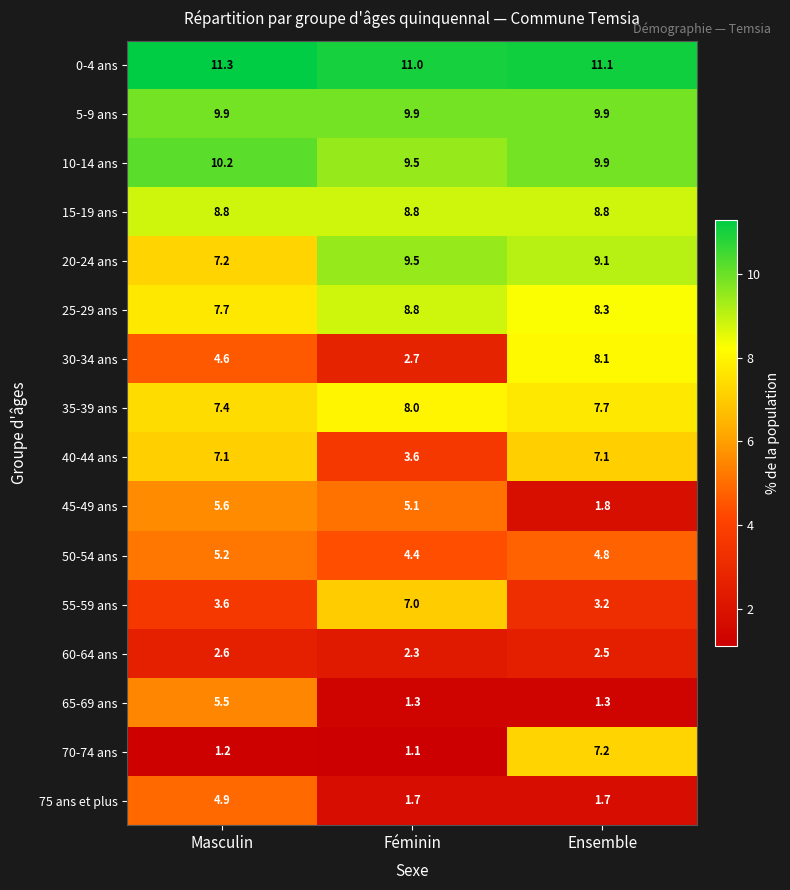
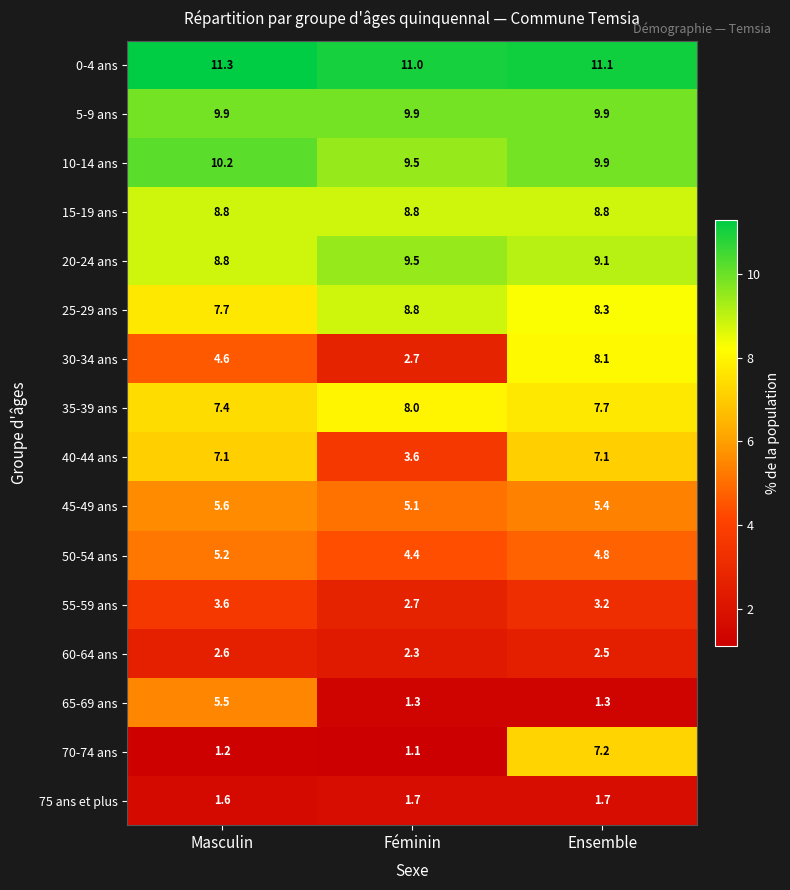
  {
    "0-4 ans": {
      "Masculin": 11.3,
      "Féminin": 11.0,
      "Ensemble": 11.1
    },
    "5-9 ans": {
      "Masculin": 9.9,
      "Féminin": 9.9,
      "Ensemble": 9.9
    },
    "10-14 ans": {
      "Masculin": 10.2,
      "Féminin": 9.5,
      "Ensemble": 9.9
    },
    "15-19 ans": {
      "Masculin": 8.8,
      "Féminin": 8.8,
      "Ensemble": 8.8
    },
    "20-24 ans": {
-     "Masculin": 7.2,
+     "Masculin": 8.8,
      "Féminin": 9.5,
      "Ensemble": 9.1
    },
    "25-29 ans": {
      "Masculin": 7.7,
      "Féminin": 8.8,
      "Ensemble": 8.3
    },
    "30-34 ans": {
      "Masculin": 4.6,
      "Féminin": 2.7,
      "Ensemble": 8.1
    },
    "35-39 ans": {
      "Masculin": 7.4,
      "Féminin": 8.0,
      "Ensemble": 7.7
    },
    "40-44 ans": {
      "Masculin": 7.1,
      "Féminin": 3.6,
      "Ensemble": 7.1
    },
    "45-49 ans": {
      "Masculin": 5.6,
      "Féminin": 5.1,
-     "Ensemble": 1.8
+     "Ensemble": 5.4
    },
    "50-54 ans": {
      "Masculin": 5.2,
      "Féminin": 4.4,
      "Ensemble": 4.8
    },
    "55-59 ans": {
      "Masculin": 3.6,
-     "Féminin": 7.0,
+     "Féminin": 2.7,
      "Ensemble": 3.2
    },
    "60-64 ans": {
      "Masculin": 2.6,
      "Féminin": 2.3,
      "Ensemble": 2.5
    },
    "65-69 ans": {
      "Masculin": 5.5,
      "Féminin": 1.3,
      "Ensemble": 1.3
    },
    "70-74 ans": {
      "Masculin": 1.2,
      "Féminin": 1.1,
      "Ensemble": 7.2
    },
    "75 ans et plus": {
-     "Masculin": 4.9,
+     "Masculin": 1.6,
      "Féminin": 1.7,
      "Ensemble": 1.7
    }
  }
